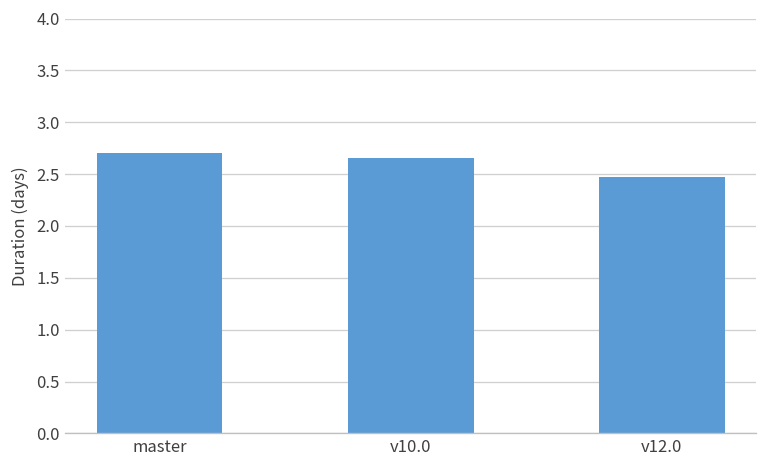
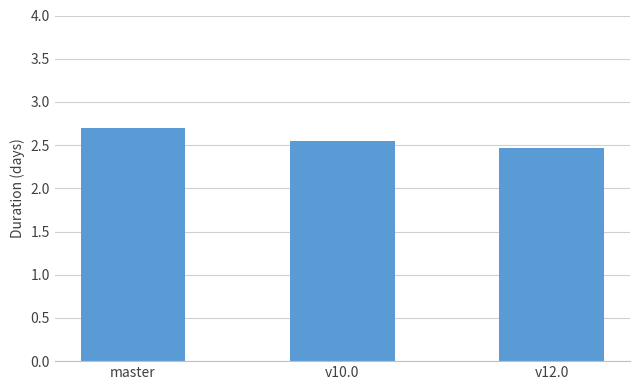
  {
    "master": 2.7,
-   "v10.0": 2.7,
+   "v10.0": 2.5,
    "v12.0": 2.5
  }
